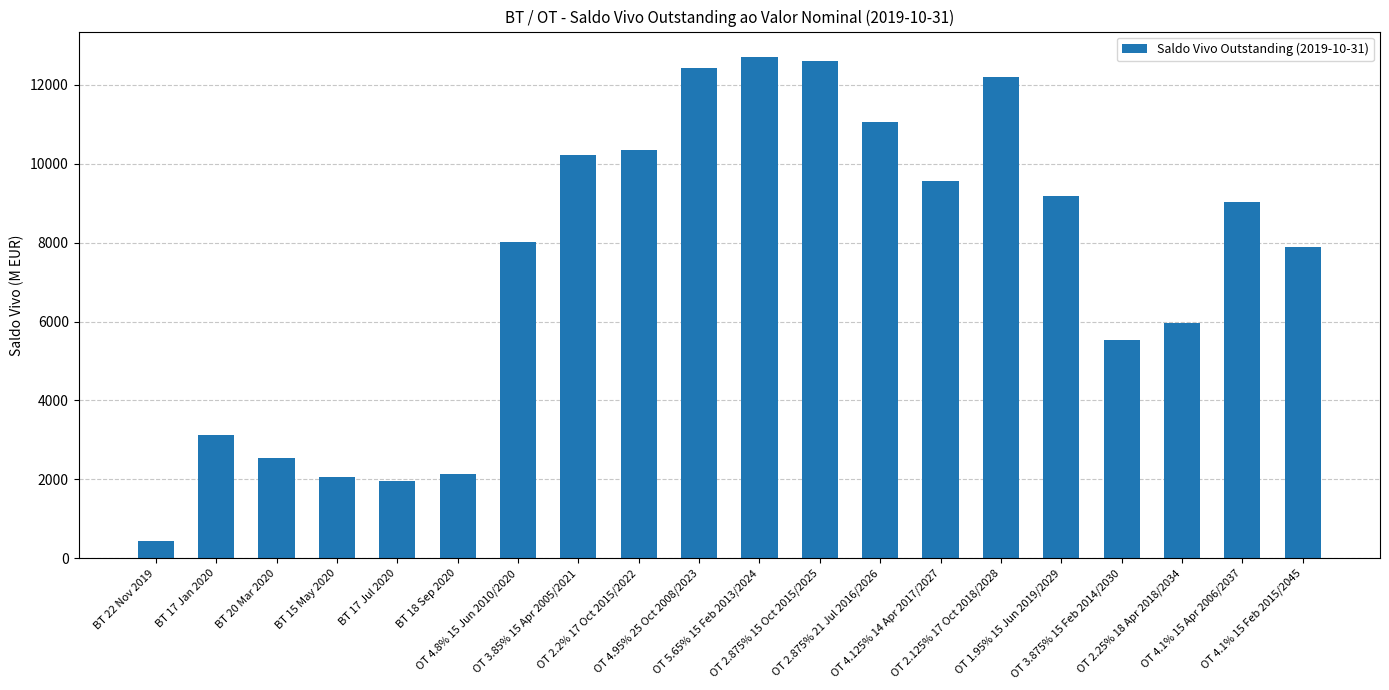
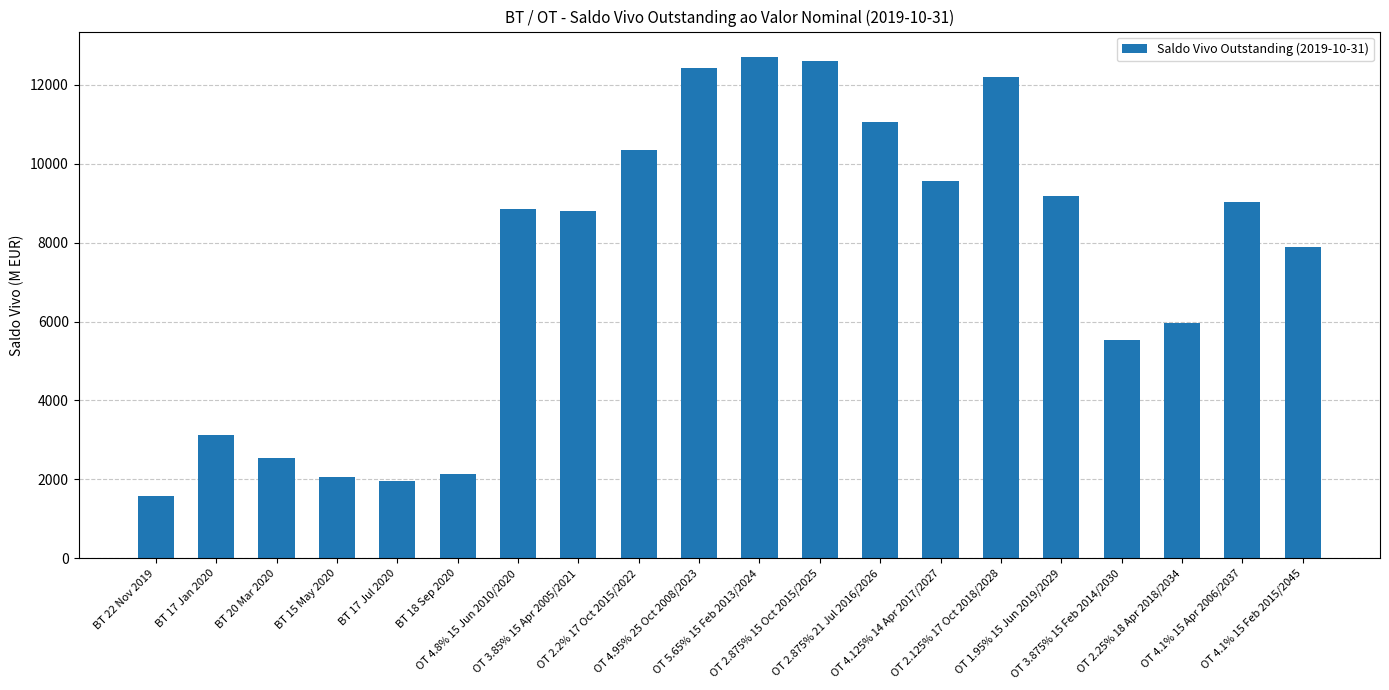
  {
-   "BT 22 Nov 2019": 400,
+   "BT 22 Nov 2019": 1600,
    "BT 17 Jan 2020": 3100,
    "BT 20 Mar 2020": 2500,
    "BT 15 May 2020": 2100,
    "BT 17 Jul 2020": 2000,
    "BT 18 Sep 2020": 2100,
-   "OT 4.8% 15 Jun 2010/2020": 8000,
-   "OT 3.85% 15 Apr 2005/2021": 10200,
+   "OT 4.8% 15 Jun 2010/2020": 8900,
+   "OT 3.85% 15 Apr 2005/2021": 8800,
    "OT 2.2% 17 Oct 2015/2022": 10300,
    "OT 4.95% 25 Oct 2008/2023": 12400,
    "OT 5.65% 15 Feb 2013/2024": 12700,
    "OT 2.875% 15 Oct 2015/2025": 12600,
    "OT 2.875% 21 Jul 2016/2026": 11100,
    "OT 4.125% 14 Apr 2017/2027": 9600,
    "OT 2.125% 17 Oct 2018/2028": 12200,
    "OT 1.95% 15 Jun 2019/2029": 9200,
    "OT 3.875% 15 Feb 2014/2030": 5500,
    "OT 2.25% 18 Apr 2018/2034": 6000,
    "OT 4.1% 15 Apr 2006/2037": 9000,
    "OT 4.1% 15 Feb 2015/2045": 7900
  }
